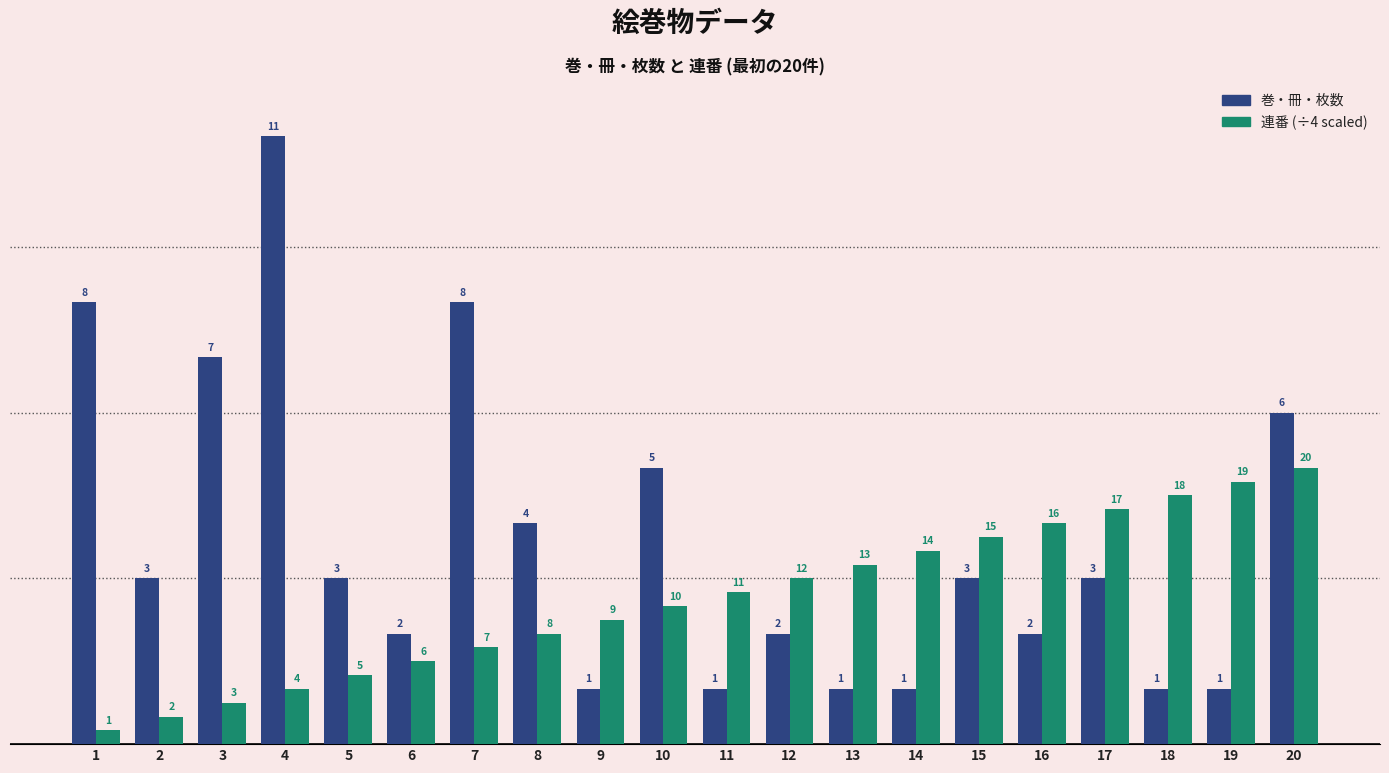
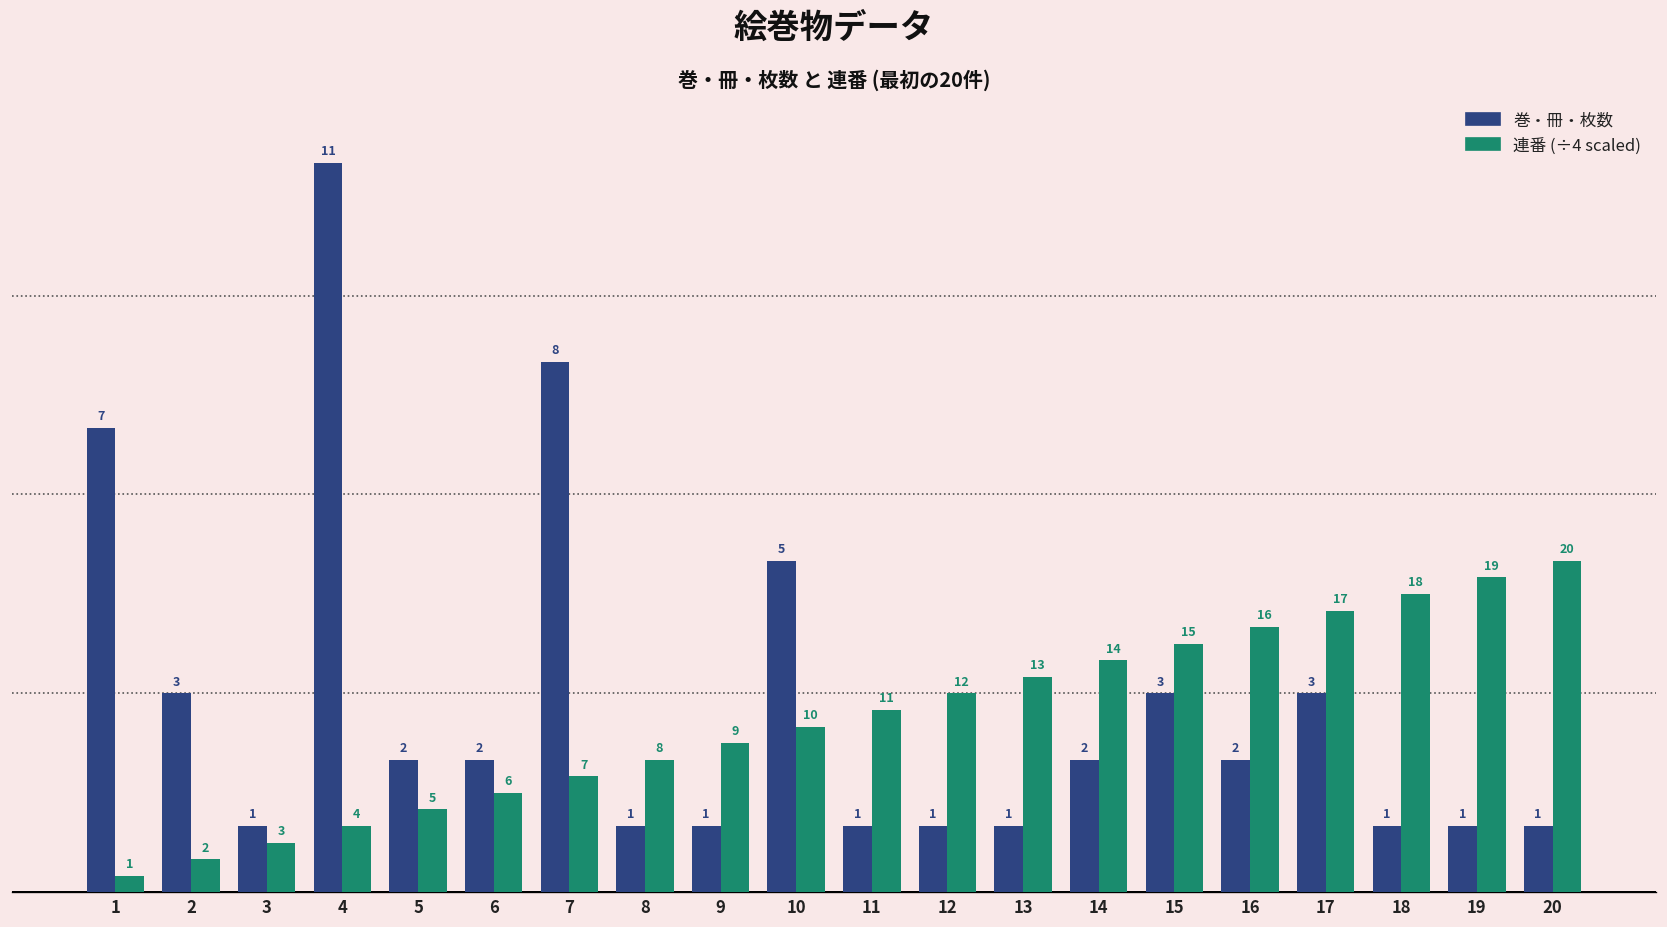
  {
    "巻・冊・枚数": {
-     "1": 8,
+     "1": 7,
      "2": 3,
-     "3": 7,
+     "3": 1,
      "4": 11,
-     "5": 3,
+     "5": 2,
      "6": 2,
      "7": 8,
-     "8": 4,
+     "8": 1,
      "9": 1,
      "10": 5,
      "11": 1,
-     "12": 2,
+     "12": 1,
      "13": 1,
-     "14": 1,
+     "14": 2,
      "15": 3,
      "16": 2,
      "17": 3,
      "18": 1,
      "19": 1,
-     "20": 6
+     "20": 1
    }
  }
